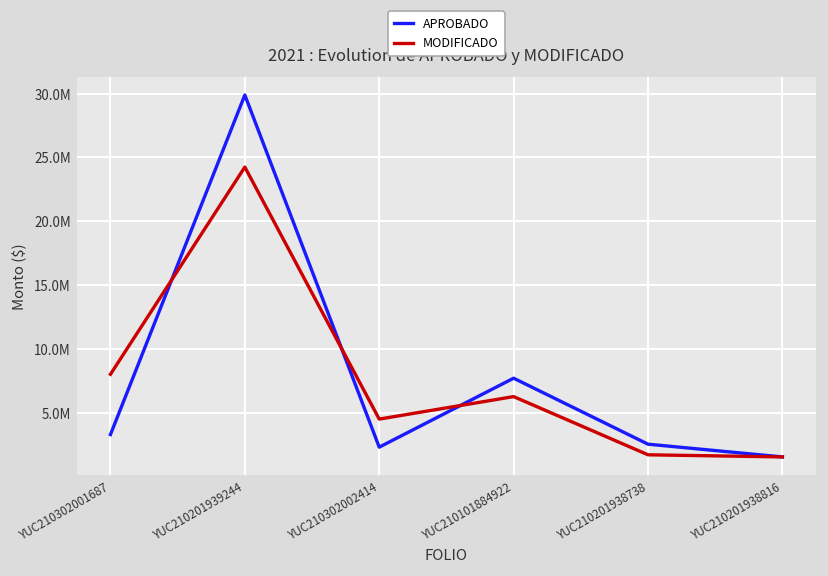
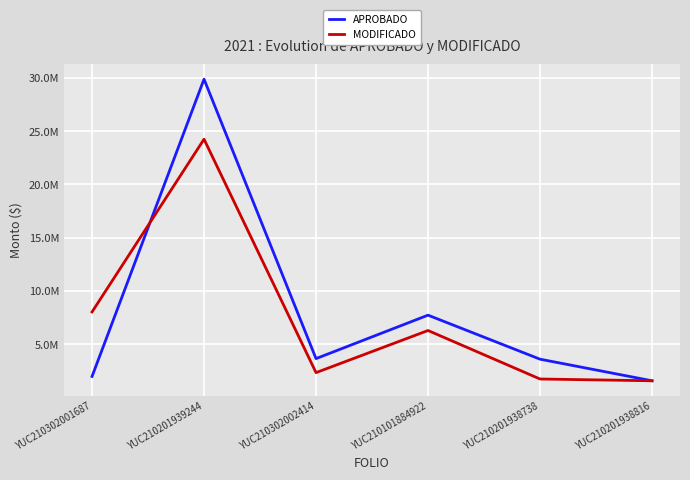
  {
    "APROBADO": {
-     "YUC210302001687": 3300000,
+     "YUC210302001687": 2000000,
      "YUC210201939244": 29900000,
-     "YUC210302002414": 2300000,
+     "YUC210302002414": 3600000,
      "YUC210101884922": 7700000,
-     "YUC210201938738": 2600000
+     "YUC210201938738": 3600000
    },
    "MODIFICADO": {
      "YUC210302001687": 8000000,
      "YUC210201939244": 24200000,
-     "YUC210302002414": 4500000,
+     "YUC210302002414": 2300000,
      "YUC210101884922": 6300000,
      "YUC210201938738": 1700000
    }
  }
